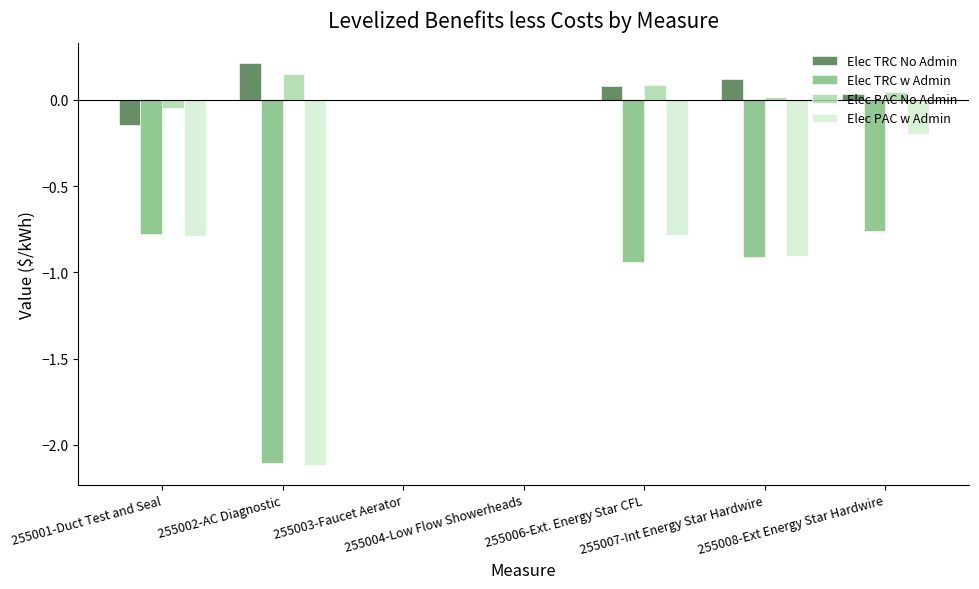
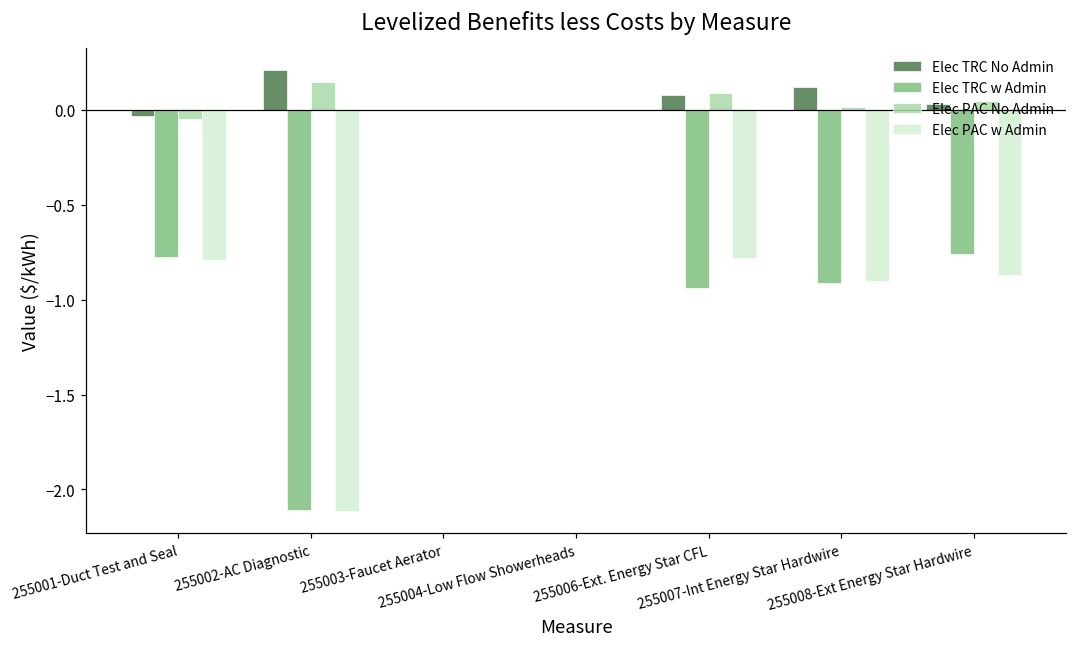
  {
    "Elec TRC No Admin": {
-     "255001-Duct Test and Seal": -0.15,
+     "255001-Duct Test and Seal": -0.03,
      "255002-AC Diagnostic": 0.21,
      "255003-Faucet Aerator": 0.00,
      "255004-Low Flow Showerheads": 0.00,
      "255006-Ext. Energy Star CFL": 0.08,
      "255007-Int Energy Star Hardwire": 0.12,
      "255008-Ext Energy Star Hardwire": 0.03
    },
    "Elec TRC w Admin": {
      "255001-Duct Test and Seal": -0.77,
      "255002-AC Diagnostic": -2.11,
      "255003-Faucet Aerator": 0.00,
      "255004-Low Flow Showerheads": 0.00,
      "255006-Ext. Energy Star CFL": -0.94,
      "255007-Int Energy Star Hardwire": -0.91,
      "255008-Ext Energy Star Hardwire": -0.76
    },
    "Elec PAC No Admin": {
      "255001-Duct Test and Seal": -0.05,
      "255002-AC Diagnostic": 0.15,
      "255003-Faucet Aerator": 0.00,
      "255004-Low Flow Showerheads": 0.00,
      "255006-Ext. Energy Star CFL": 0.09,
      "255007-Int Energy Star Hardwire": 0.02,
      "255008-Ext Energy Star Hardwire": 0.05
    },
    "Elec PAC w Admin": {
      "255001-Duct Test and Seal": -0.79,
      "255002-AC Diagnostic": -2.11,
      "255003-Faucet Aerator": 0.00,
      "255004-Low Flow Showerheads": 0.00,
      "255006-Ext. Energy Star CFL": -0.78,
      "255007-Int Energy Star Hardwire": -0.90,
-     "255008-Ext Energy Star Hardwire": -0.20
+     "255008-Ext Energy Star Hardwire": -0.87
    }
  }
